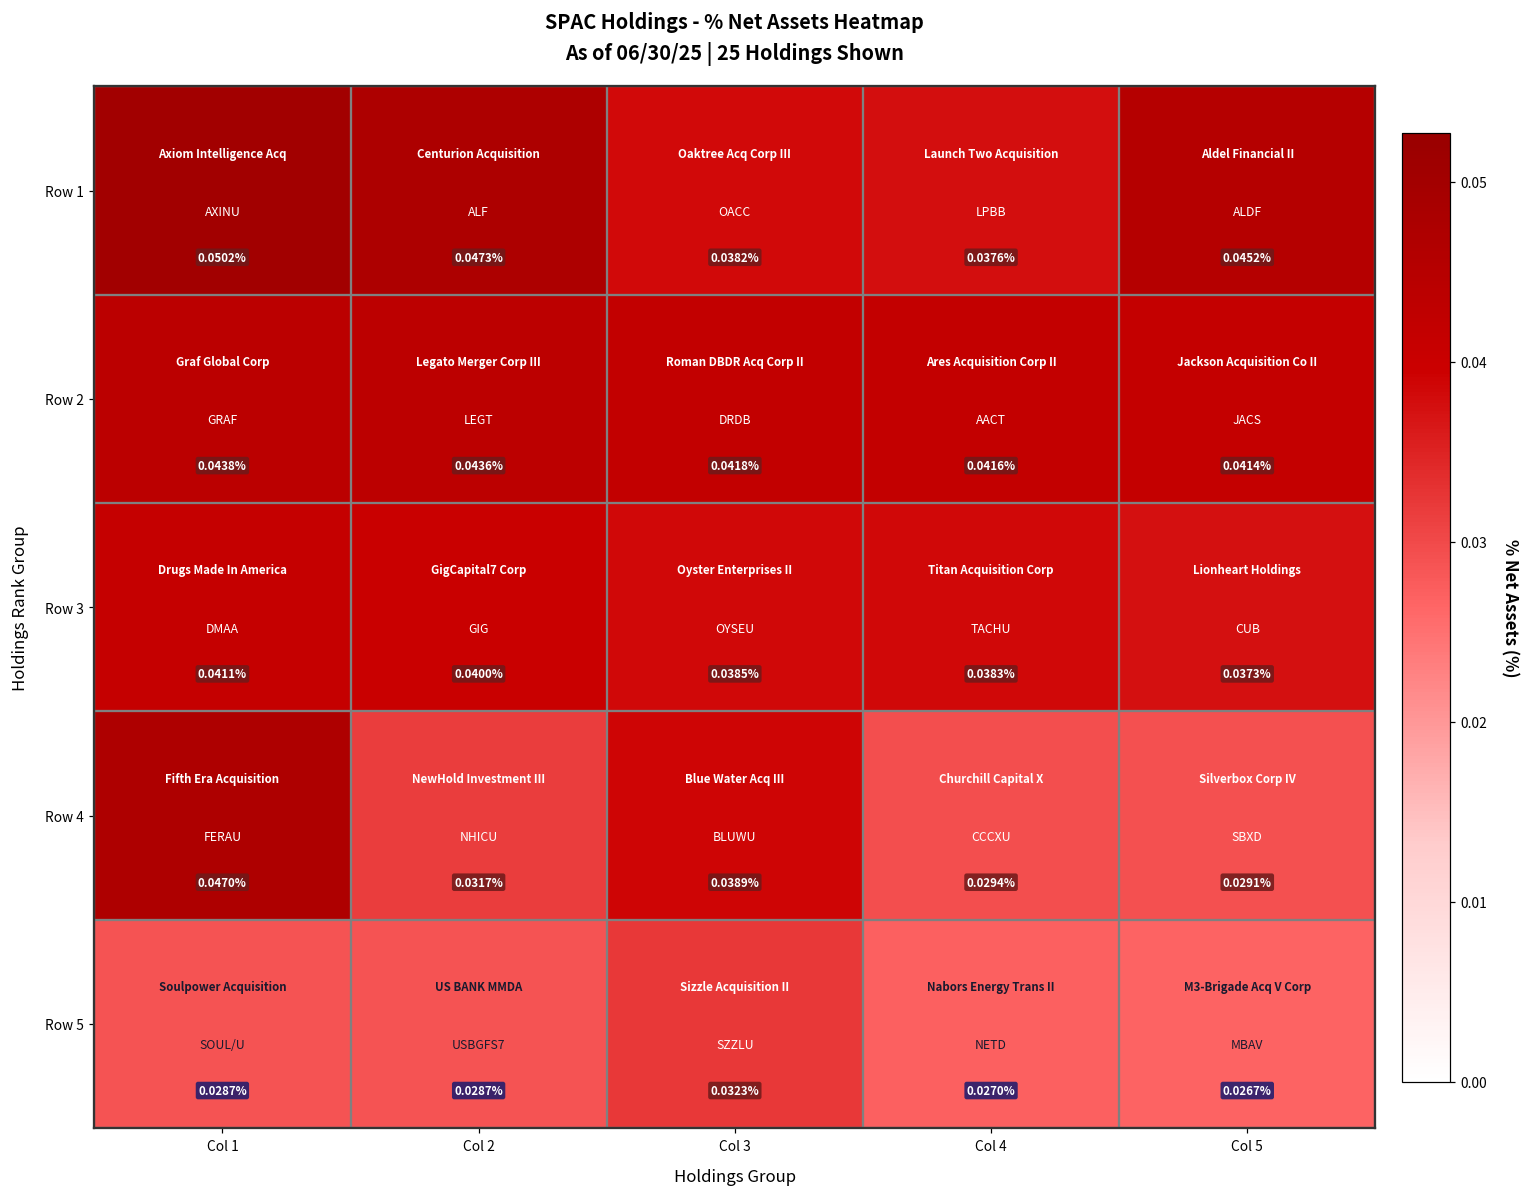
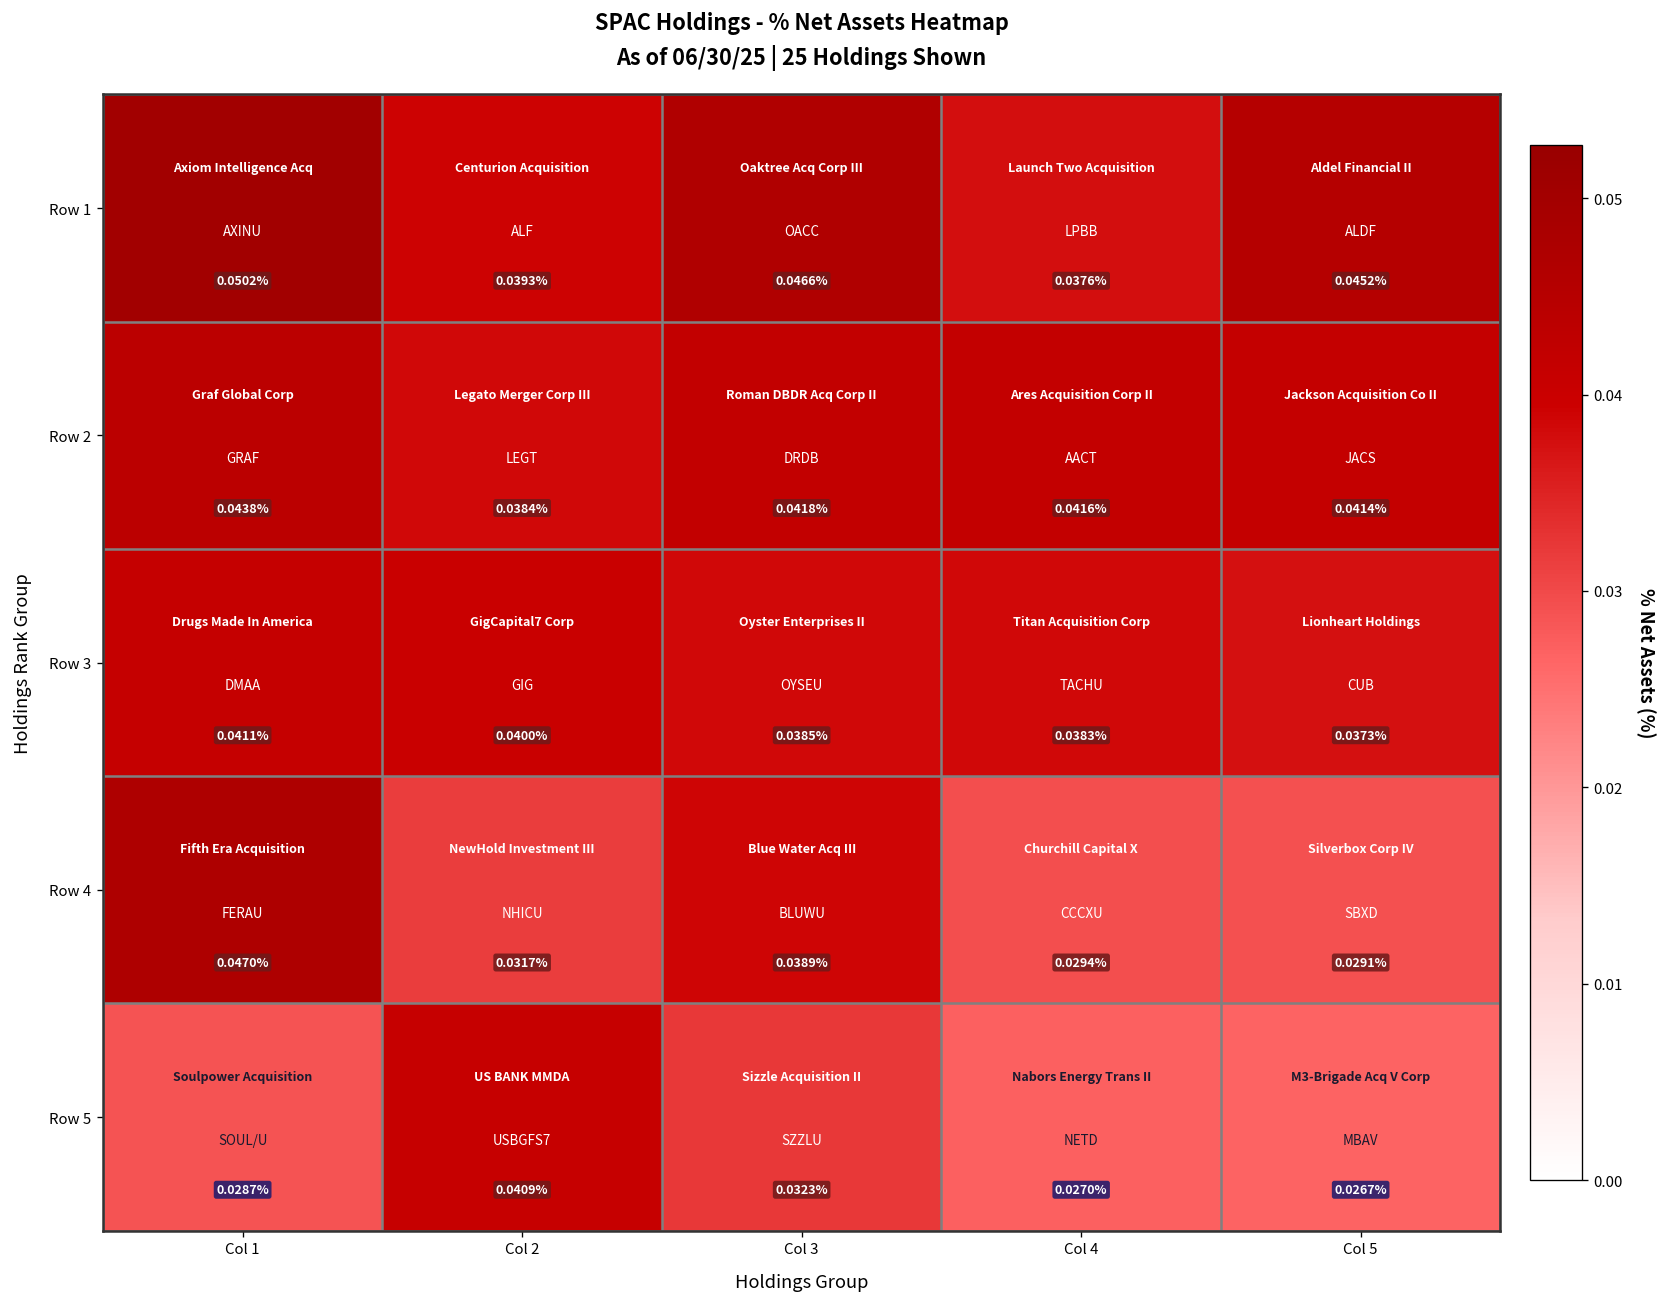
  {
    "Row 1": {
-     "Col 2": "0.0473%",
-     "Col 3": "0.0382%"
+     "Col 2": "0.0393%",
+     "Col 3": "0.0466%"
    },
    "Row 2": {
-     "Col 2": "0.0436%"
+     "Col 2": "0.0384%"
    },
    "Row 5": {
-     "Col 2": "0.0287%"
+     "Col 2": "0.0409%"
    }
  }
